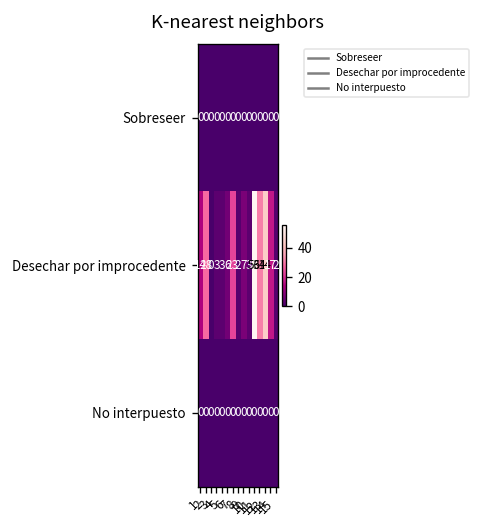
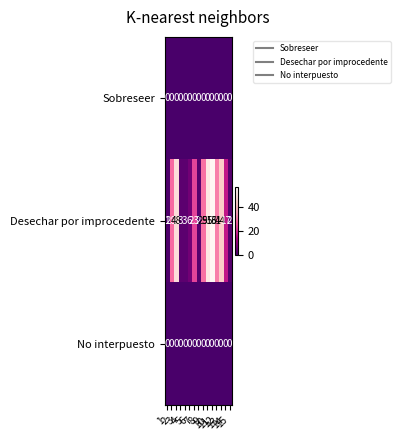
  {
    "Desechar por improcedente": {
-     "1": 14,
-     "3": 0,
-     "9": 7,
-     "10": 3
+     "1": 1,
+     "3": 48,
+     "9": 29,
+     "10": 51
    }
  }
